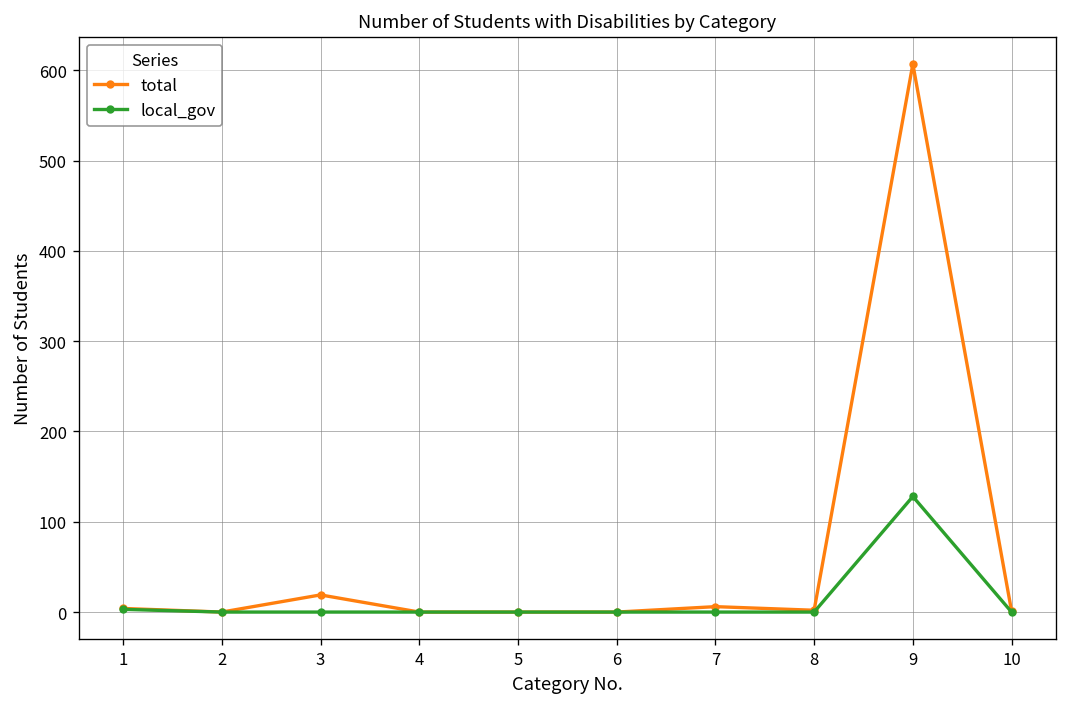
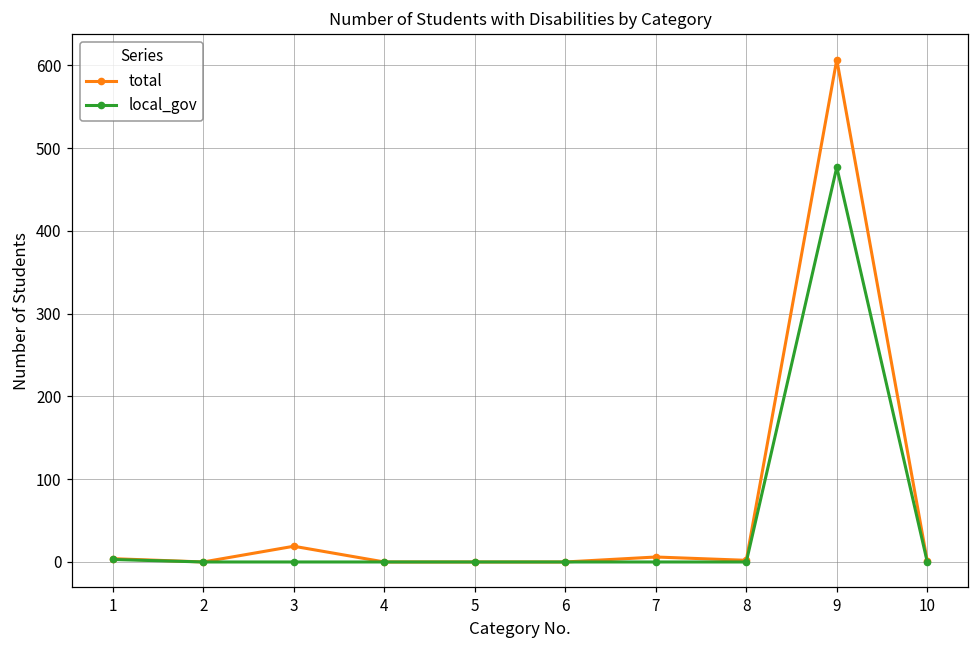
  {
    "total": {
      "3": 20,
      "7": 10,
      "9": 610
    },
    "local_gov": {
      "3": 0,
      "7": 0,
-     "9": 130
+     "9": 480
    }
  }
